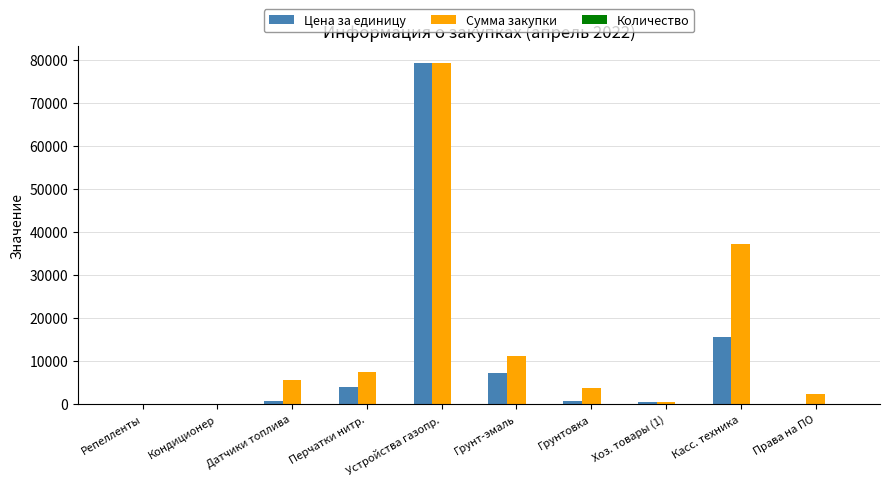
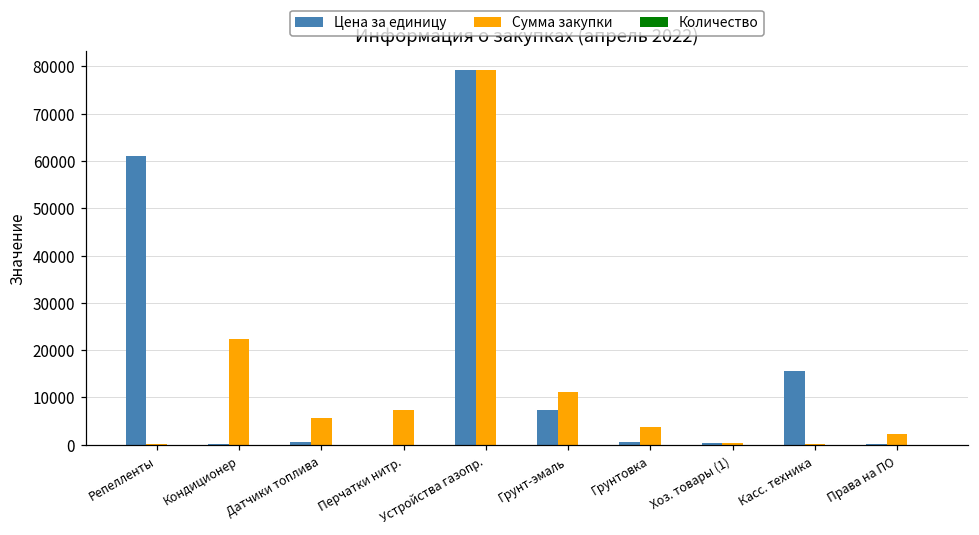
  {
    "Цена за единицу": {
-     "Репелленты": 0,
+     "Репелленты": 61000,
      "Датчики топлива": 1000,
-     "Перчатки нитр.": 4000,
+     "Перчатки нитр.": 0,
      "Устройства газопр.": 79000,
      "Грунт-эмаль": 7000,
      "Касс. техника": 16000
    },
    "Сумма закупки": {
-     "Кондиционер": 0,
+     "Кондиционер": 22000,
      "Датчики топлива": 6000,
      "Перчатки нитр.": 7000,
      "Устройства газопр.": 79000,
      "Грунт-эмаль": 11000,
      "Грунтовка": 4000,
-     "Касс. техника": 37000,
+     "Касс. техника": 0,
      "Права на ПО": 2000
    }
  }
